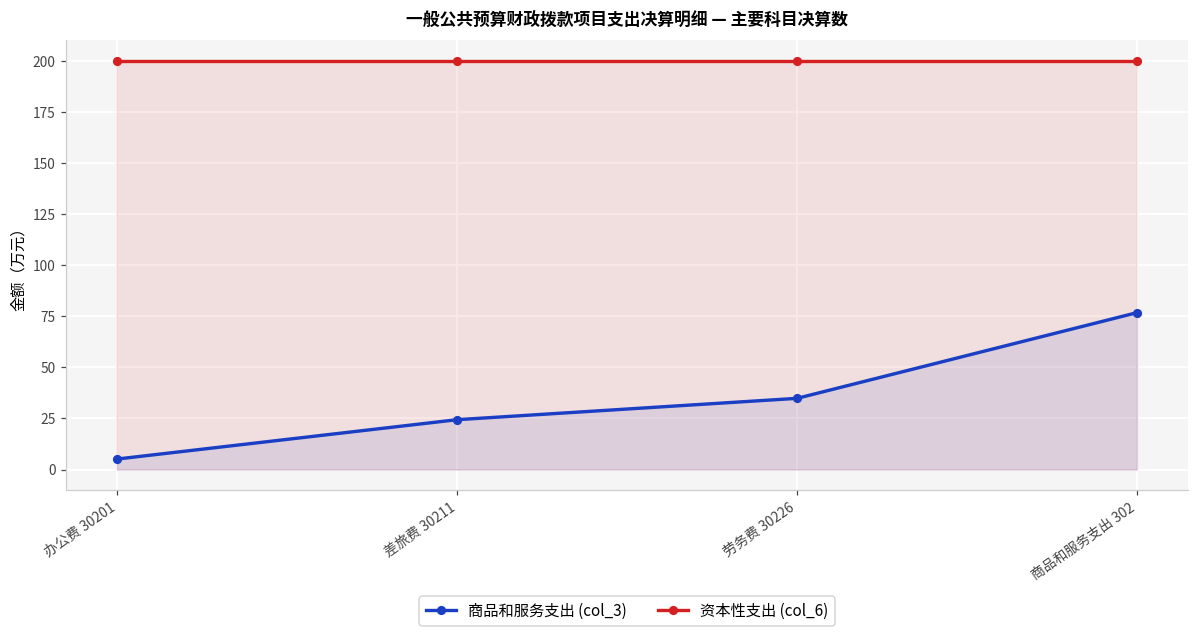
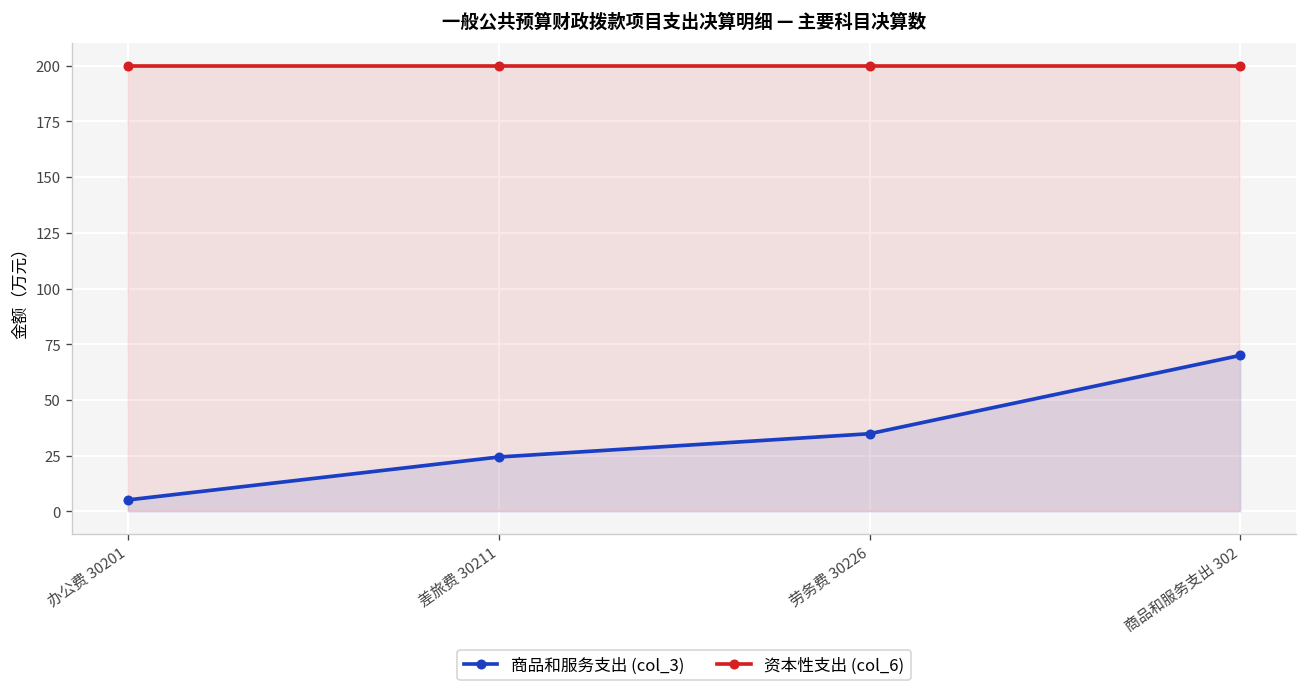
  {
    "商品和服务支出 (col_3)": {
      "办公费 30201": 5,
      "差旅费 30211": 24,
      "劳务费 30226": 35,
-     "商品和服务支出 302": 77
+     "商品和服务支出 302": 70
    },
    "资本性支出 (col_6)": {
      "办公费 30201": 200,
      "差旅费 30211": 200,
      "劳务费 30226": 200,
      "商品和服务支出 302": 200
    }
  }
